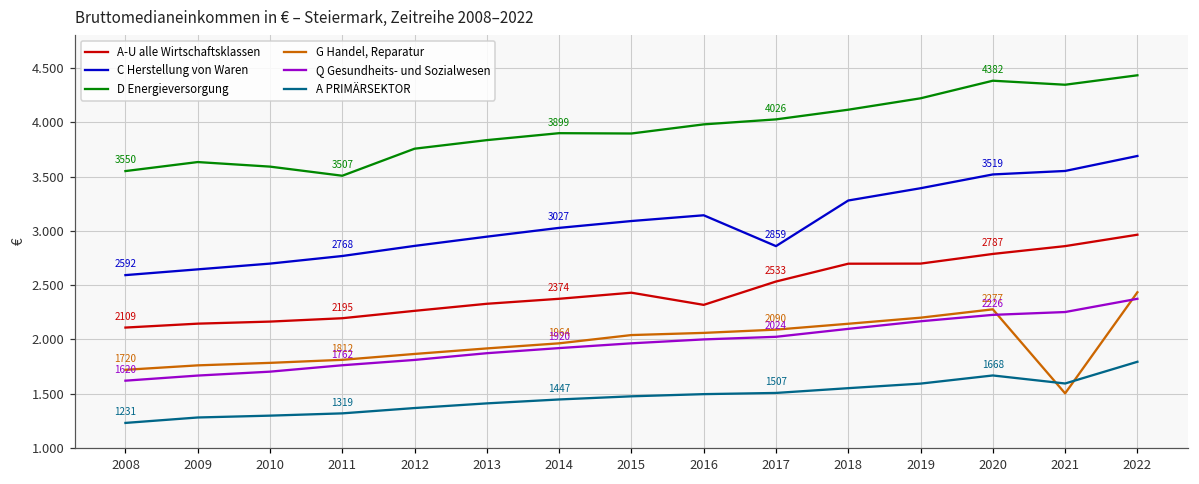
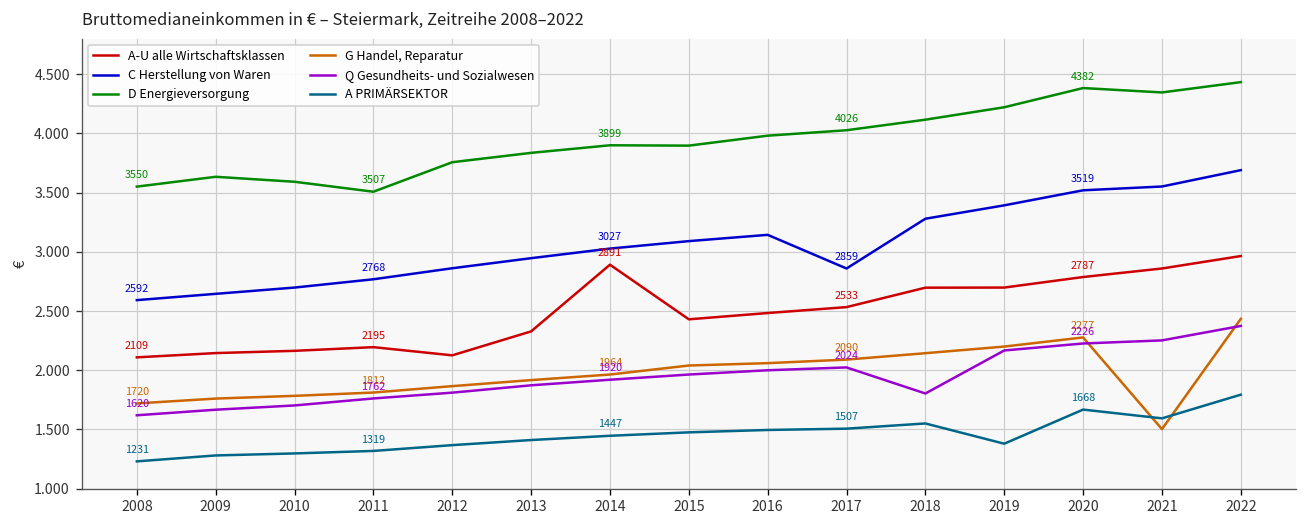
  {
    "A-U alle Wirtschaftsklassen": {
      "2008": 2109,
      "2011": 2195,
-     "2012": 2.3,
-     "2014": 2374,
-     "2016": 2.3,
+     "2012": 2.1,
+     "2014": 2891,
+     "2016": 2.5,
      "2017": 2533,
      "2020": 2787
    },
    "C Herstellung von Waren": {
      "2008": 2592,
      "2011": 2768,
      "2014": 3027,
      "2017": 2859,
      "2020": 3519
    },
    "D Energieversorgung": {
      "2008": 3550,
      "2011": 3507,
      "2014": 3899,
      "2017": 4026,
      "2020": 4382
    },
    "G Handel, Reparatur": {
      "2008": 1720
    },
    "Q Gesundheits- und Sozialwesen": {
      "2009": 1.7,
      "2010": 1.7,
      "2012": 1.8,
      "2013": 1.9,
      "2015": 2.0,
      "2016": 2.0,
-     "2018": 2.1,
+     "2018": 1.8,
      "2019": 2.2,
      "2021": 2.3,
      "2022": 2.4
    },
    "A PRIMÄRSEKTOR": {
      "2009": 1.3,
      "2010": 1.3,
      "2012": 1.4,
      "2013": 1.4,
      "2015": 1.5,
      "2016": 1.5,
      "2018": 1.6,
-     "2019": 1.6,
+     "2019": 1.4,
      "2021": 1.6,
      "2022": 1.8
    }
  }
